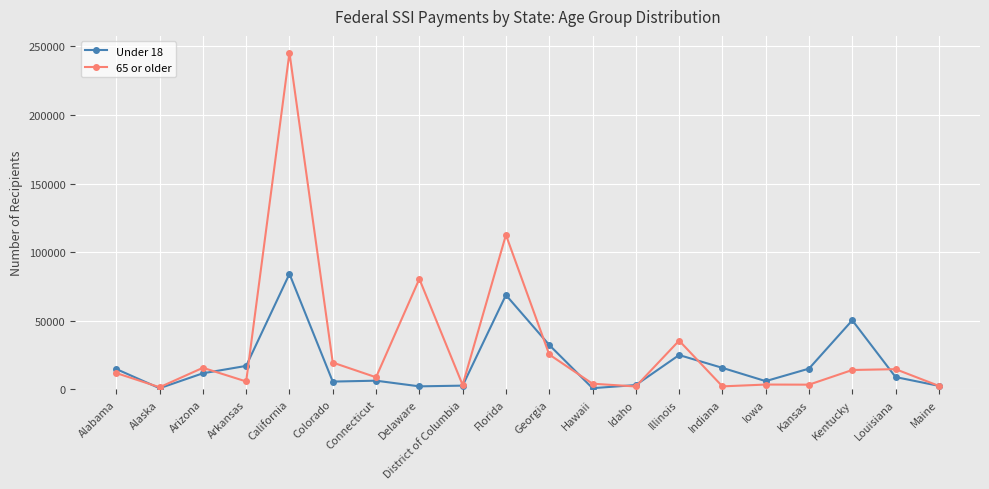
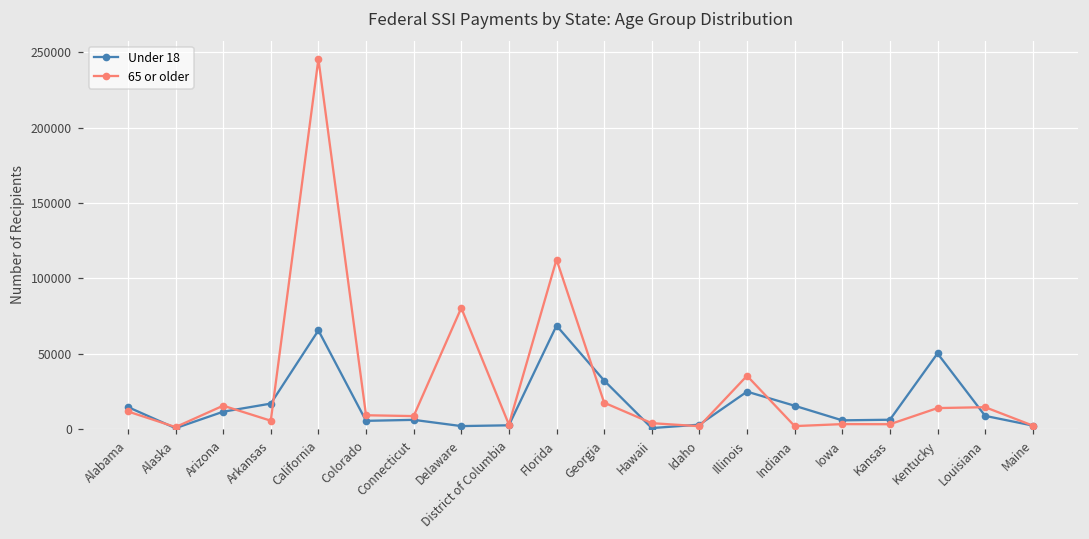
  {
    "Under 18": {
      "Alabama": 15000,
      "Arizona": 12000,
      "Arkansas": 17000,
-     "California": 84000,
+     "California": 66000,
      "Colorado": 6000,
      "Connecticut": 6000,
      "Delaware": 2000,
      "Florida": 69000,
      "Georgia": 32000,
      "Hawaii": 1000,
      "Illinois": 25000,
      "Indiana": 16000,
      "Iowa": 6000,
-     "Kansas": 15000,
+     "Kansas": 6000,
      "Kentucky": 50000,
      "Louisiana": 9000
    },
    "65 or older": {
      "Alabama": 12000,
      "Arizona": 16000,
      "Arkansas": 6000,
      "California": 245000,
-     "Colorado": 19000,
+     "Colorado": 9000,
      "Connecticut": 9000,
      "Delaware": 80000,
      "Florida": 113000,
-     "Georgia": 25000,
+     "Georgia": 18000,
      "Hawaii": 4000,
      "Illinois": 35000,
      "Indiana": 2000,
      "Iowa": 3000,
      "Kansas": 3000,
      "Kentucky": 14000,
      "Louisiana": 15000
    }
  }
